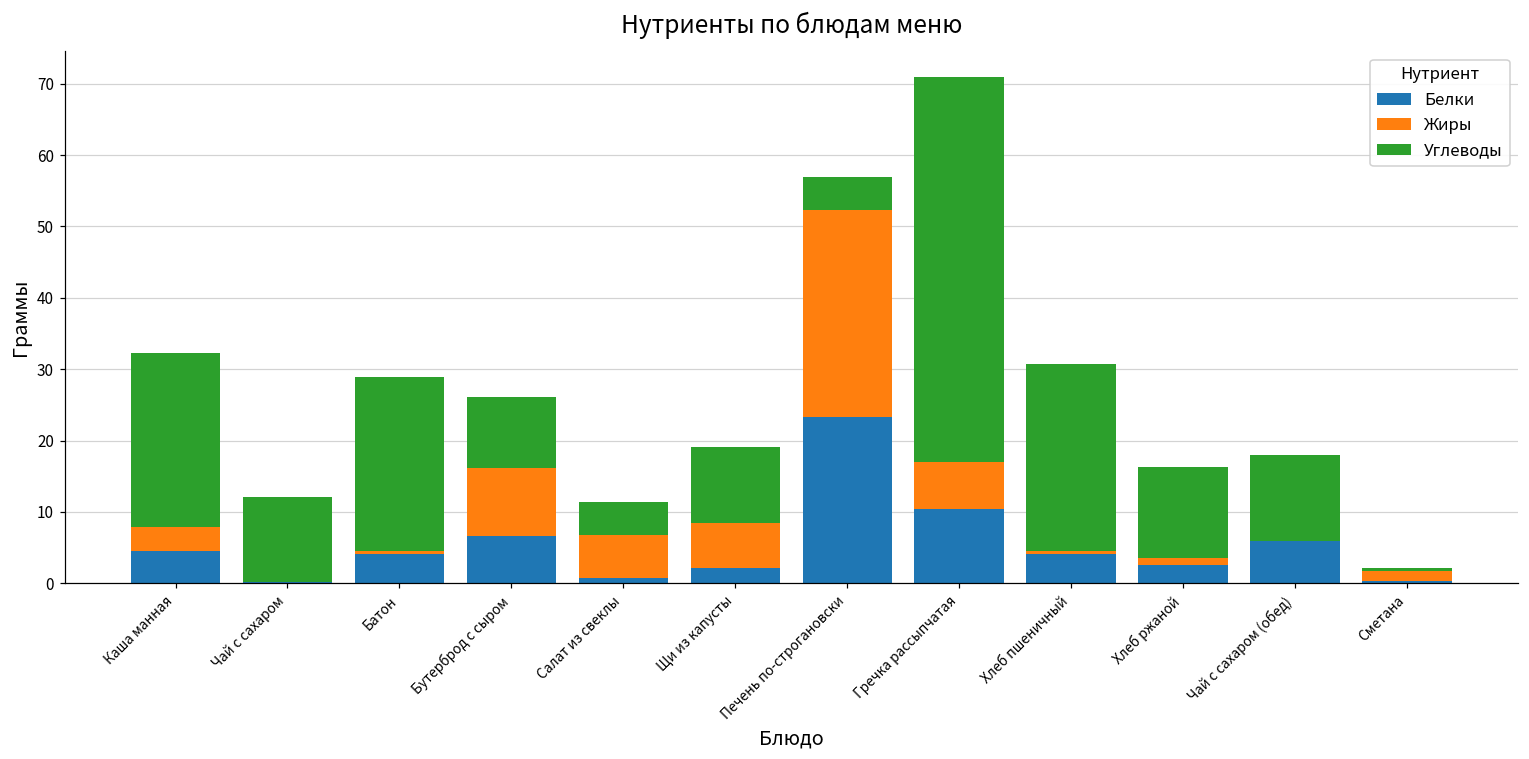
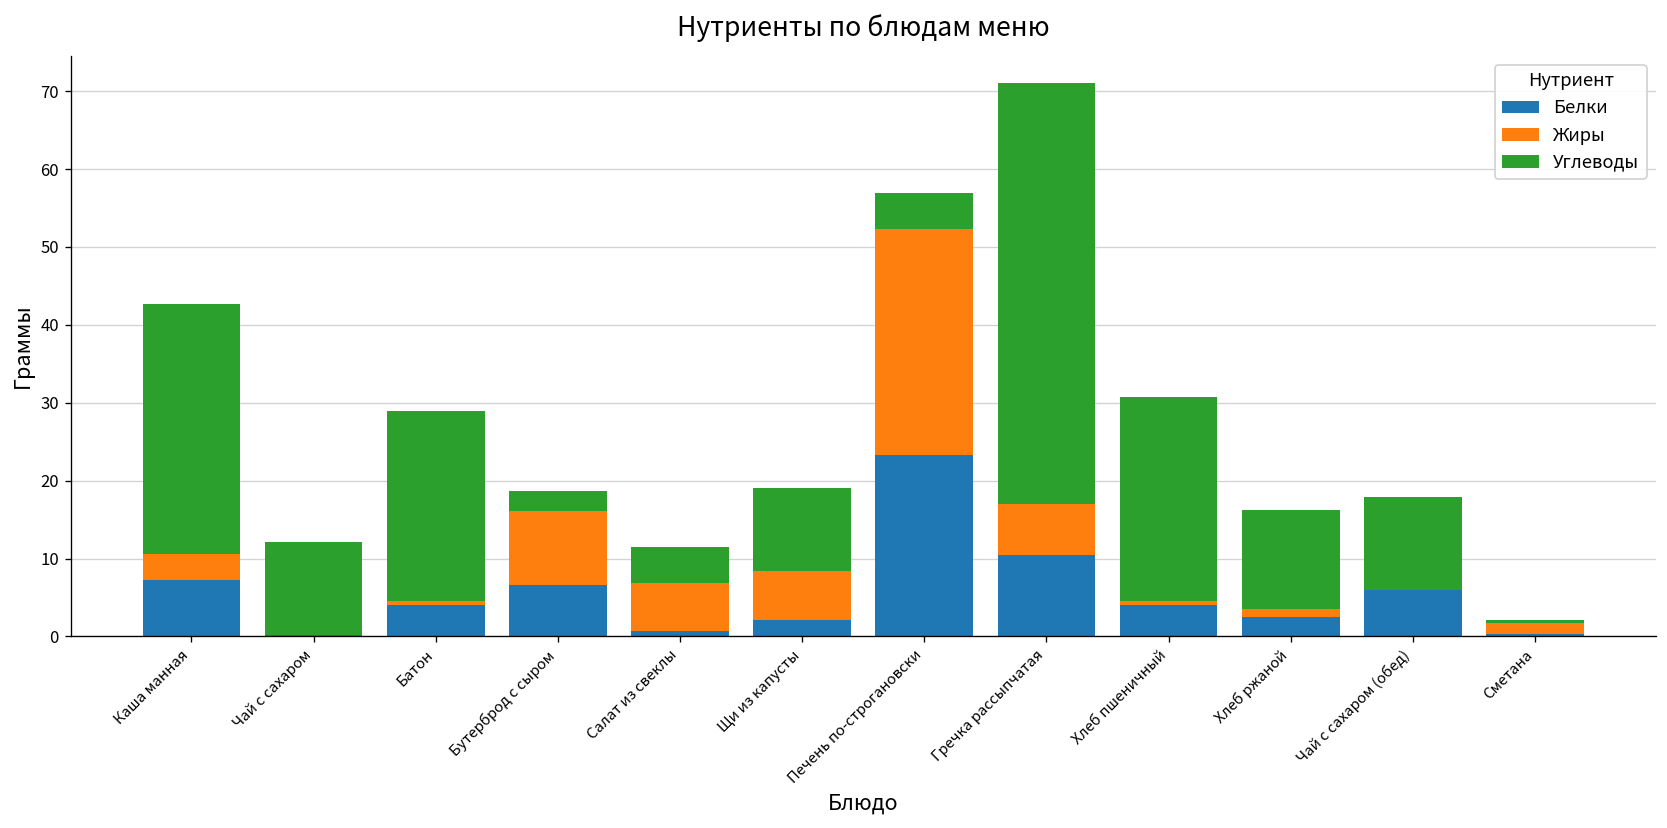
  {
    "Белки": {
-     "Каша манная": 5,
+     "Каша манная": 7,
      "Батон": 4,
      "Бутерброд с сыром": 7,
      "Салат из свеклы": 1,
      "Щи из капусты": 2,
      "Печень по-строгановски": 23,
      "Гречка рассыпчатая": 10,
      "Хлеб пшеничный": 4,
      "Хлеб ржаной": 3,
      "Чай с сахаром (обед)": 6
    },
    "Жиры": {
      "Каша манная": 3,
      "Чай с сахаром": 0,
      "Батон": 1,
      "Бутерброд с сыром": 9,
      "Салат из свеклы": 6,
      "Щи из капусты": 6,
      "Печень по-строгановски": 29,
      "Гречка рассыпчатая": 7,
      "Хлеб пшеничный": 1,
      "Хлеб ржаной": 1,
      "Чай с сахаром (обед)": 0,
      "Сметана": 1
    },
    "Углеводы": {
-     "Каша манная": 24,
+     "Каша манная": 32,
      "Чай с сахаром": 12,
      "Батон": 24,
-     "Бутерброд с сыром": 10,
+     "Бутерброд с сыром": 3,
      "Салат из свеклы": 5,
      "Щи из капусты": 11,
      "Печень по-строгановски": 5,
      "Гречка рассыпчатая": 54,
      "Хлеб пшеничный": 26,
      "Хлеб ржаной": 13,
      "Чай с сахаром (обед)": 12
    }
  }
